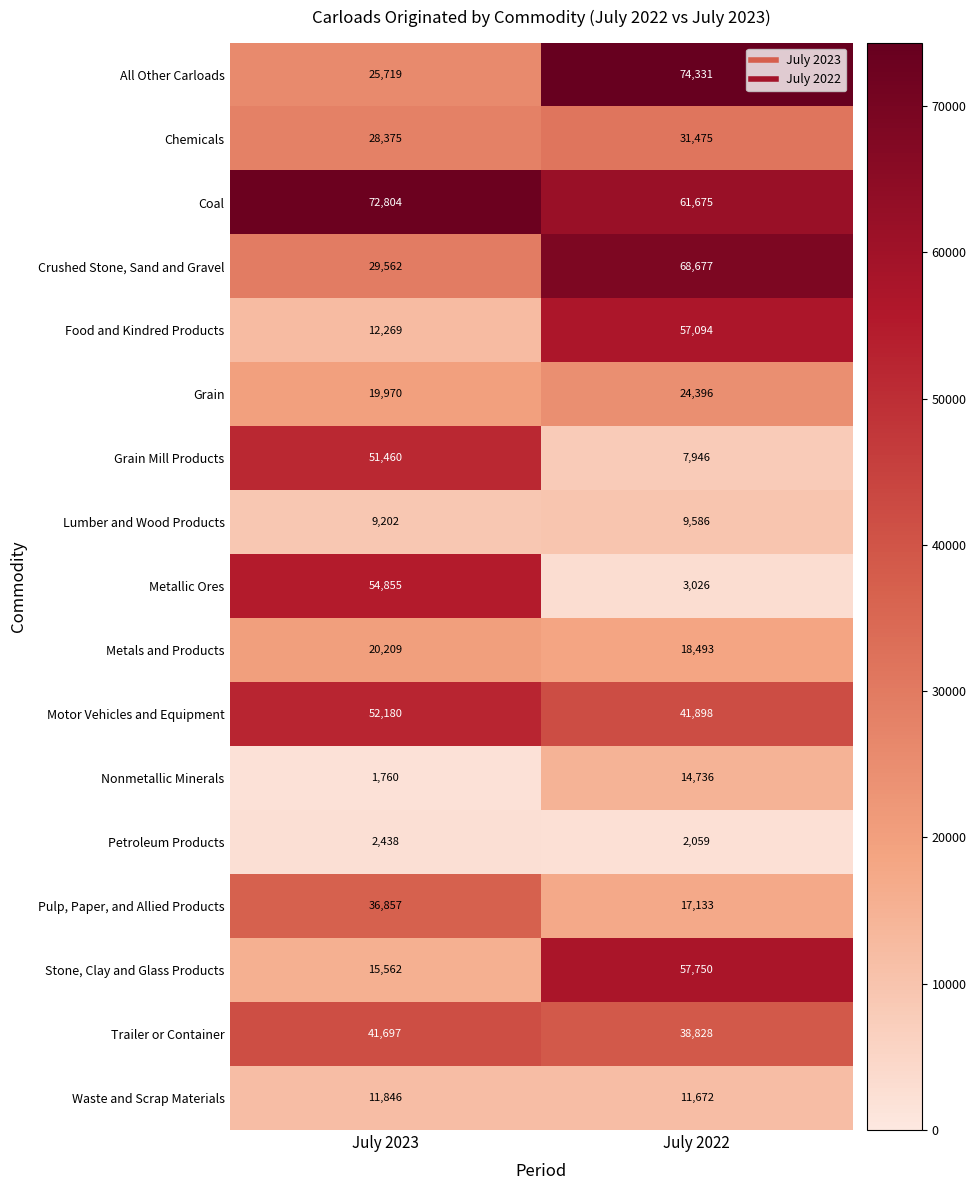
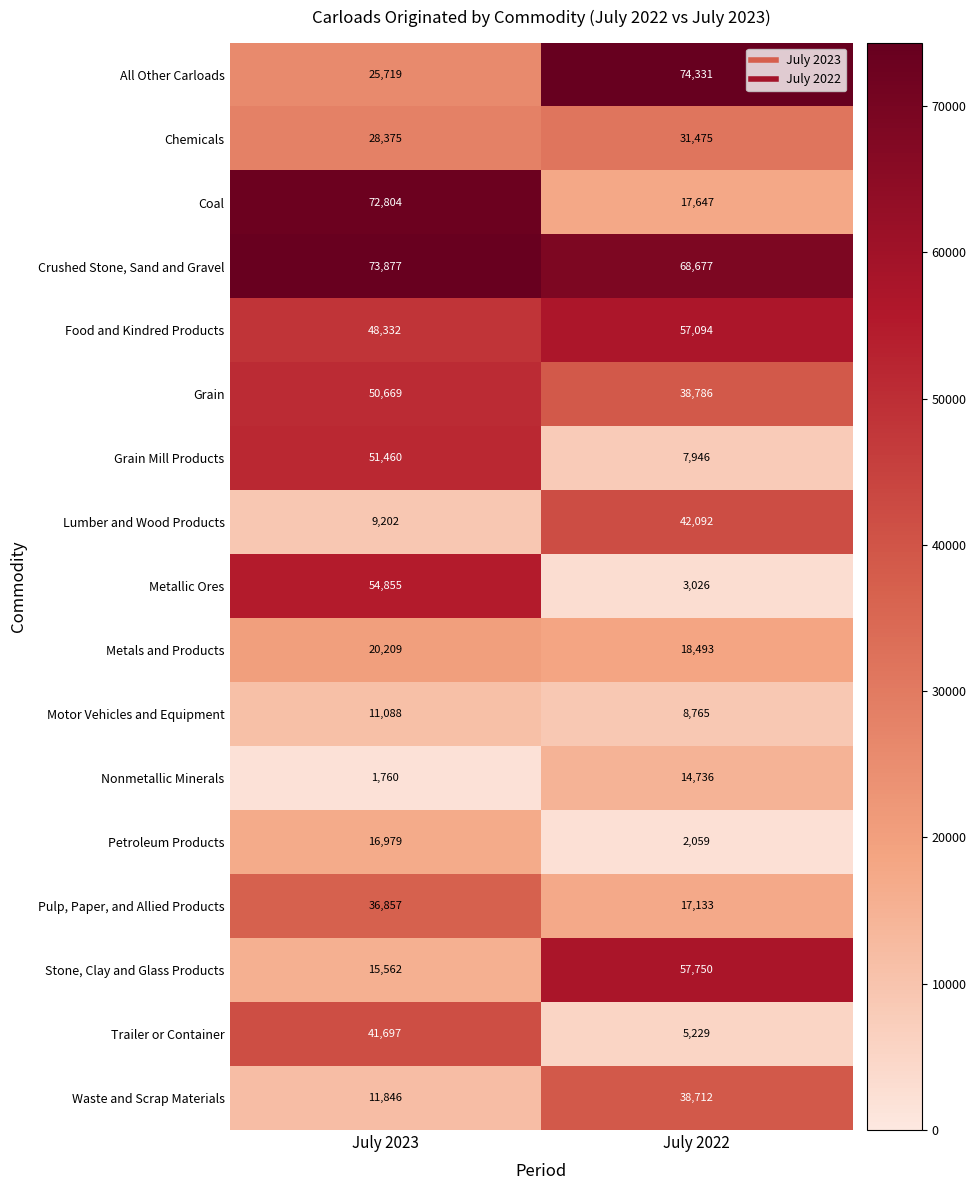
  {
    "All Other Carloads": {
      "July 2023": "25,719",
      "July 2022": "74,331"
    },
    "Chemicals": {
      "July 2023": "28,375",
      "July 2022": "31,475"
    },
    "Coal": {
      "July 2023": "72,804",
-     "July 2022": "61,675"
+     "July 2022": "17,647"
    },
    "Crushed Stone, Sand and Gravel": {
-     "July 2023": "29,562",
+     "July 2023": "73,877",
      "July 2022": "68,677"
    },
    "Food and Kindred Products": {
-     "July 2023": "12,269",
+     "July 2023": "48,332",
      "July 2022": "57,094"
    },
    "Grain": {
-     "July 2023": "19,970",
-     "July 2022": "24,396"
+     "July 2023": "50,669",
+     "July 2022": "38,786"
    },
    "Grain Mill Products": {
      "July 2023": "51,460",
      "July 2022": "7,946"
    },
    "Lumber and Wood Products": {
      "July 2023": "9,202",
-     "July 2022": "9,586"
+     "July 2022": "42,092"
    },
    "Metallic Ores": {
      "July 2023": "54,855",
      "July 2022": "3,026"
    },
    "Metals and Products": {
      "July 2023": "20,209",
      "July 2022": "18,493"
    },
    "Motor Vehicles and Equipment": {
-     "July 2023": "52,180",
-     "July 2022": "41,898"
+     "July 2023": "11,088",
+     "July 2022": "8,765"
    },
    "Nonmetallic Minerals": {
      "July 2023": "1,760",
      "July 2022": "14,736"
    },
    "Petroleum Products": {
-     "July 2023": "2,438",
+     "July 2023": "16,979",
      "July 2022": "2,059"
    },
    "Pulp, Paper, and Allied Products": {
      "July 2023": "36,857",
      "July 2022": "17,133"
    },
    "Stone, Clay and Glass Products": {
      "July 2023": "15,562",
      "July 2022": "57,750"
    },
    "Trailer or Container": {
      "July 2023": "41,697",
-     "July 2022": "38,828"
+     "July 2022": "5,229"
    },
    "Waste and Scrap Materials": {
      "July 2023": "11,846",
-     "July 2022": "11,672"
+     "July 2022": "38,712"
    }
  }
